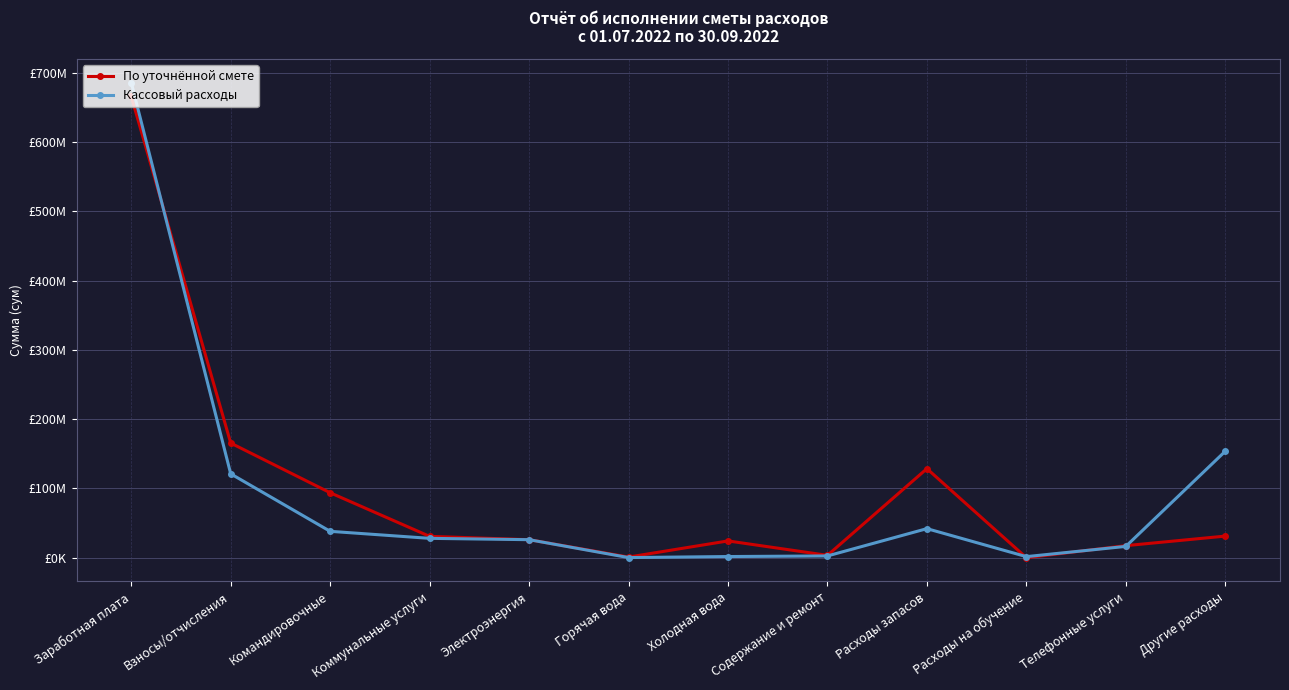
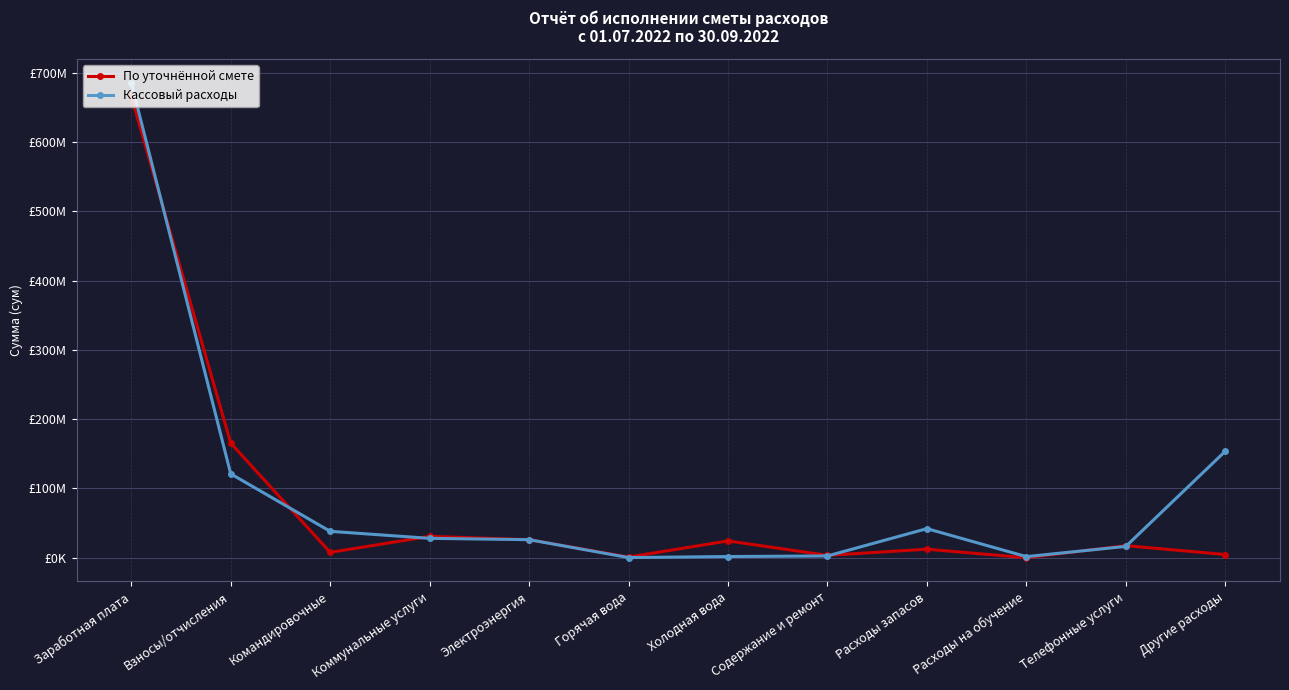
  {
    "По уточнённой смете": {
      "Взносы/отчисления": "£170000000",
-     "Командировочные": "£90000000",
+     "Командировочные": "£10000000",
      "Холодная вода": "£20000000",
-     "Расходы запасов": "£130000000",
-     "Другие расходы": "£30000000"
+     "Расходы запасов": "£10000000",
+     "Другие расходы": "£0"
    },
    "Кассовый расходы": {
      "Взносы/отчисления": "£120000000",
      "Командировочные": "£40000000",
      "Холодная вода": "£0",
      "Расходы запасов": "£40000000",
      "Другие расходы": "£150000000"
    }
  }
